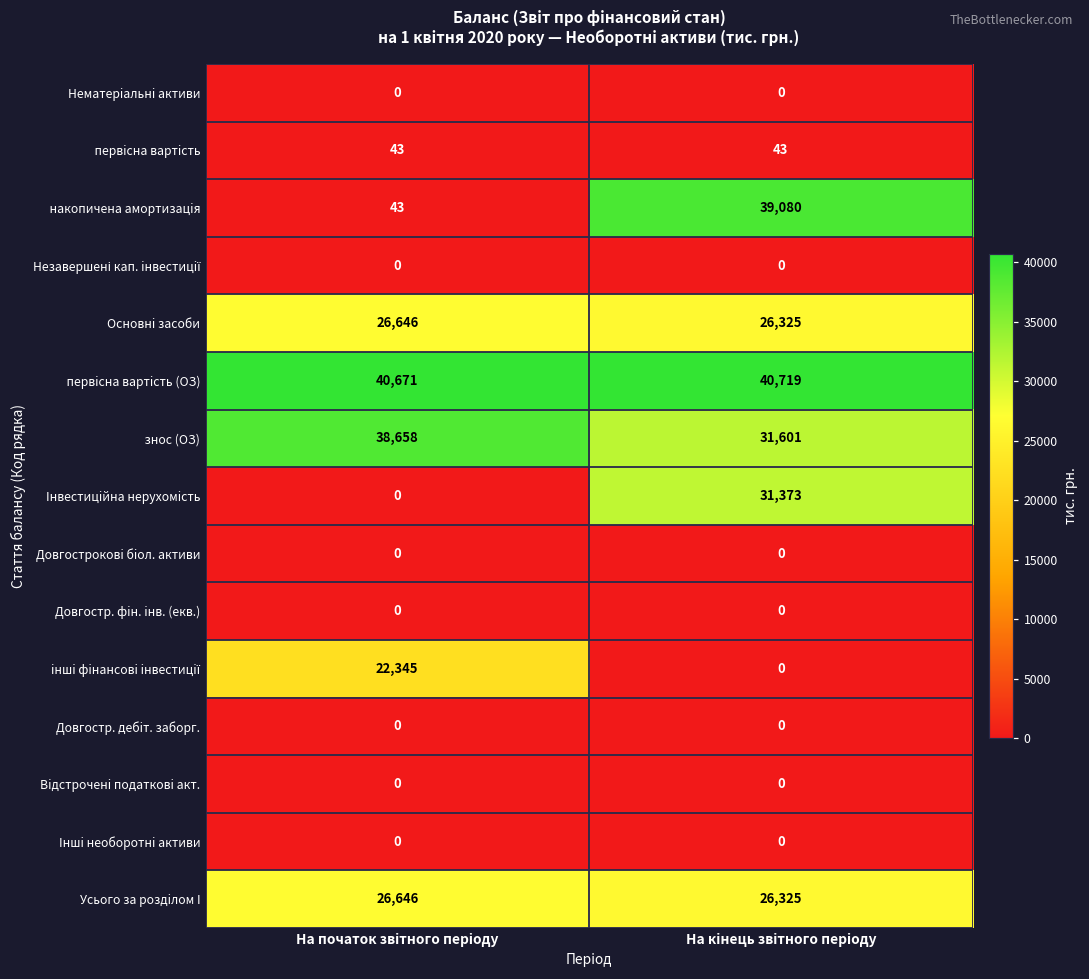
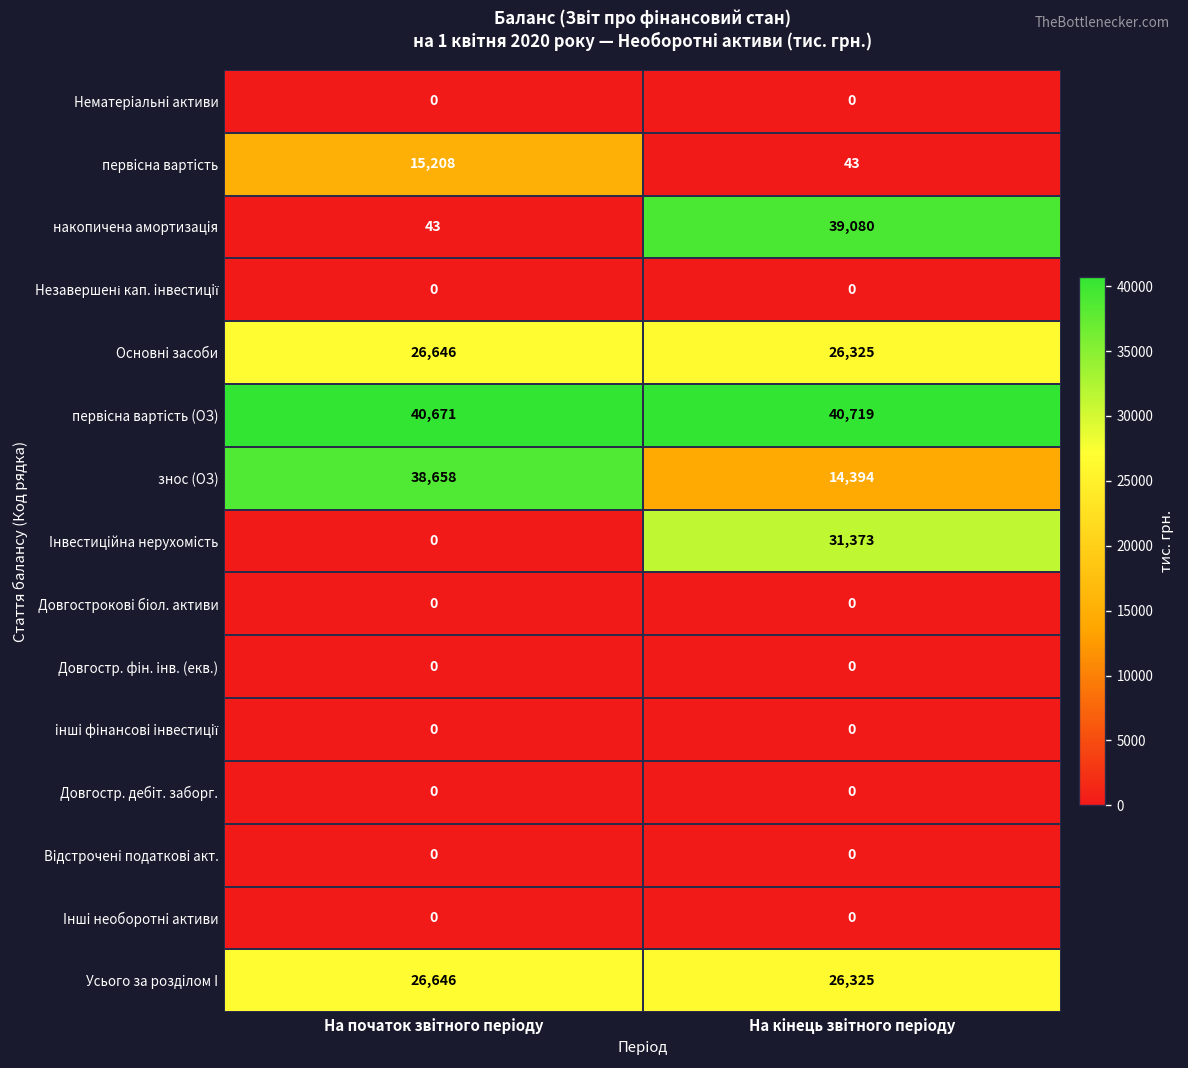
  {
    "Нематерiальнi активи": {
      "На початок звiтного перiоду": "0",
      "На кiнець звiтного перiоду": "0"
    },
    "первiсна вартiсть": {
-     "На початок звiтного перiоду": "43",
+     "На початок звiтного перiоду": "15,208",
      "На кiнець звiтного перiоду": "43"
    },
    "накопичена амортизацiя": {
      "На початок звiтного перiоду": "43",
      "На кiнець звiтного перiоду": "39,080"
    },
    "Незавершені кап. iнвестицiї": {
      "На початок звiтного перiоду": "0",
      "На кiнець звiтного перiоду": "0"
    },
    "Основнi засоби": {
      "На початок звiтного перiоду": "26,646",
      "На кiнець звiтного перiоду": "26,325"
    },
    "первiсна вартiсть (ОЗ)": {
      "На початок звiтного перiоду": "40,671",
      "На кiнець звiтного перiоду": "40,719"
    },
    "знос (ОЗ)": {
      "На початок звiтного перiоду": "38,658",
-     "На кiнець звiтного перiоду": "31,601"
+     "На кiнець звiтного перiоду": "14,394"
    },
    "Iнвестицiйна нерухомiсть": {
      "На початок звiтного перiоду": "0",
      "На кiнець звiтного перiоду": "31,373"
    },
    "Довгостроковi бiол. активи": {
      "На початок звiтного перiоду": "0",
      "На кiнець звiтного перiоду": "0"
    },
    "Довгостр. фiн. iнв. (екв.)": {
      "На початок звiтного перiоду": "0",
      "На кiнець звiтного перiоду": "0"
    },
    "iншi фiнансовi iнвестицiї": {
-     "На початок звiтного перiоду": "22,345",
+     "На початок звiтного перiоду": "0",
      "На кiнець звiтного перiоду": "0"
    },
    "Довгостр. дебiт. заборг.": {
      "На початок звiтного перiоду": "0",
      "На кiнець звiтного перiоду": "0"
    },
    "Вiдстроченi податковi акт.": {
      "На початок звiтного перiоду": "0",
      "На кiнець звiтного перiоду": "0"
    },
    "Iншi необоротнi активи": {
      "На початок звiтного перiоду": "0",
      "На кiнець звiтного перiоду": "0"
    },
    "Усього за роздiлом I": {
      "На початок звiтного перiоду": "26,646",
      "На кiнець звiтного перiоду": "26,325"
    }
  }
